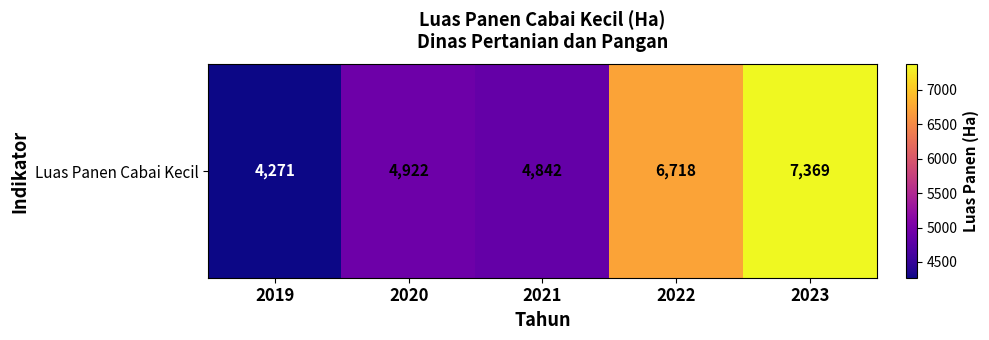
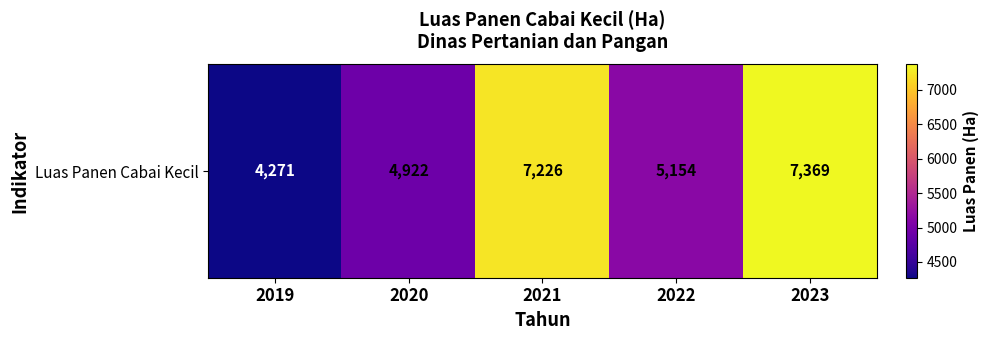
  {
    "Luas Panen Cabai Kecil": {
      "2019": "4,271",
      "2020": "4,922",
-     "2021": "4,842",
-     "2022": "6,718",
+     "2021": "7,226",
+     "2022": "5,154",
      "2023": "7,369"
    }
  }
